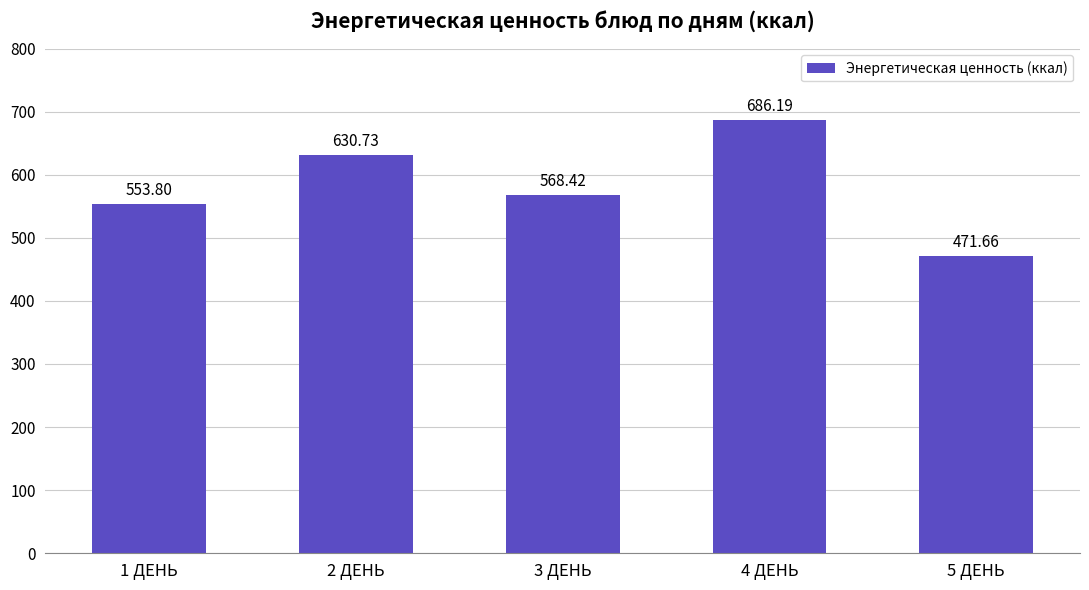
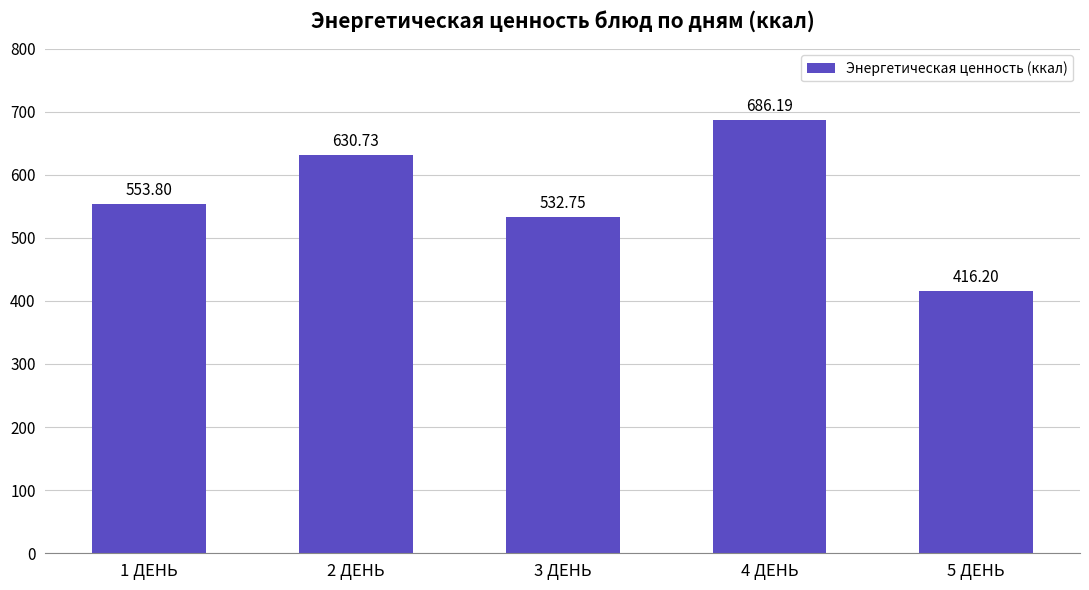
  {
    "1 ДЕНЬ": 553.80,
    "2 ДЕНЬ": 630.73,
-   "3 ДЕНЬ": 568.42,
+   "3 ДЕНЬ": 532.75,
    "4 ДЕНЬ": 686.19,
-   "5 ДЕНЬ": 471.66
+   "5 ДЕНЬ": 416.20
  }
